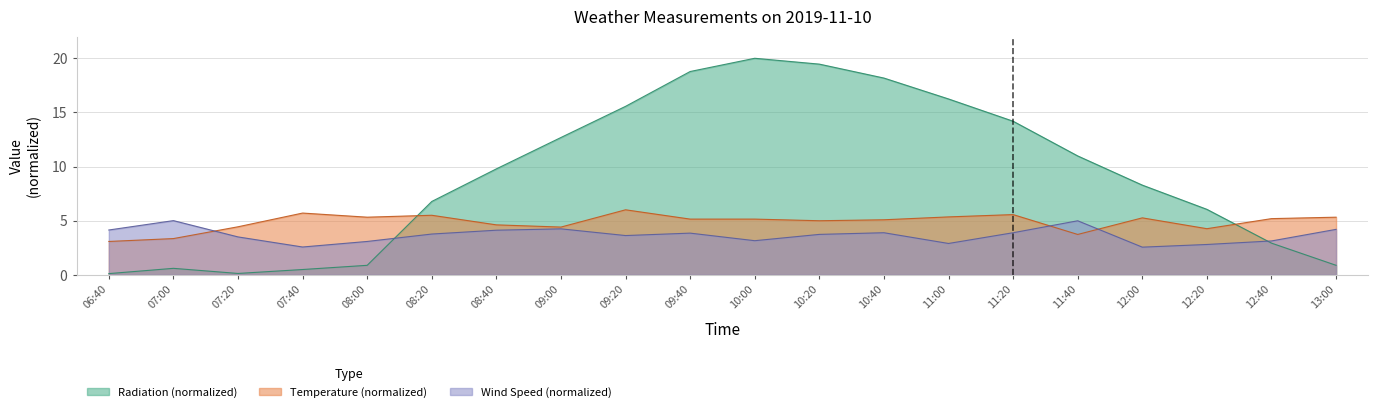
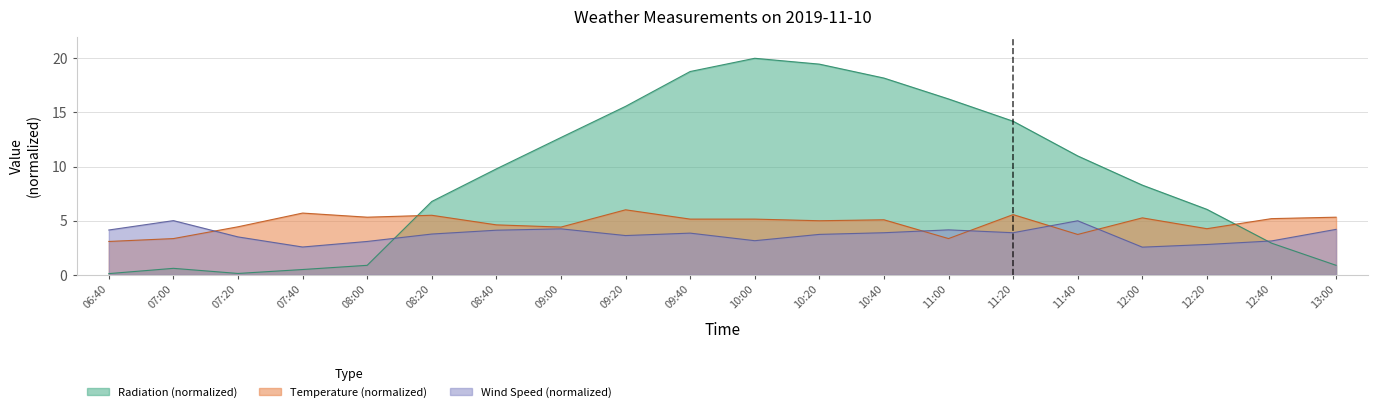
  {
    "Radiation (normalized)": {
      "06:40": 0.1,
      "07:00": 0.6,
      "07:20": 0.1,
      "07:40": 0.5,
      "08:00": 0.9,
      "08:20": 6.8,
      "08:40": 9.8,
      "09:00": 12.7,
      "09:20": 15.6,
      "09:40": 18.8,
      "10:00": 20.0,
      "10:20": 19.5,
      "10:40": 18.2,
      "11:00": 16.2,
      "11:20": 14.2,
      "11:40": 11.0,
      "12:00": 8.3,
      "12:20": 6.0,
      "13:00": 0.9
    },
    "Temperature (normalized)": {
      "06:40": 3.1,
      "07:00": 3.3,
      "07:20": 4.4,
      "07:40": 5.7,
      "08:00": 5.3,
      "08:20": 5.5,
      "08:40": 4.6,
      "09:20": 6.0,
      "09:40": 5.1,
      "10:00": 5.1,
      "10:20": 5.0,
      "10:40": 5.1,
-     "11:00": 5.3,
+     "11:00": 3.3,
      "11:20": 5.6,
      "11:40": 3.7,
      "12:00": 5.3,
      "12:20": 4.3,
      "12:40": 5.2,
      "13:00": 5.3
    },
    "Wind Speed (normalized)": {
      "06:40": 4.1,
      "07:00": 5.0,
      "07:20": 3.5,
      "07:40": 2.6,
      "08:00": 3.1,
      "08:20": 3.8,
      "08:40": 4.1,
      "09:20": 3.6,
      "09:40": 3.8,
      "10:00": 3.1,
      "10:20": 3.7,
      "10:40": 3.9,
-     "11:00": 2.9,
+     "11:00": 4.1,
      "11:20": 3.9,
      "11:40": 5.0,
      "12:00": 2.5,
      "12:20": 2.8,
      "13:00": 4.2
    }
  }
